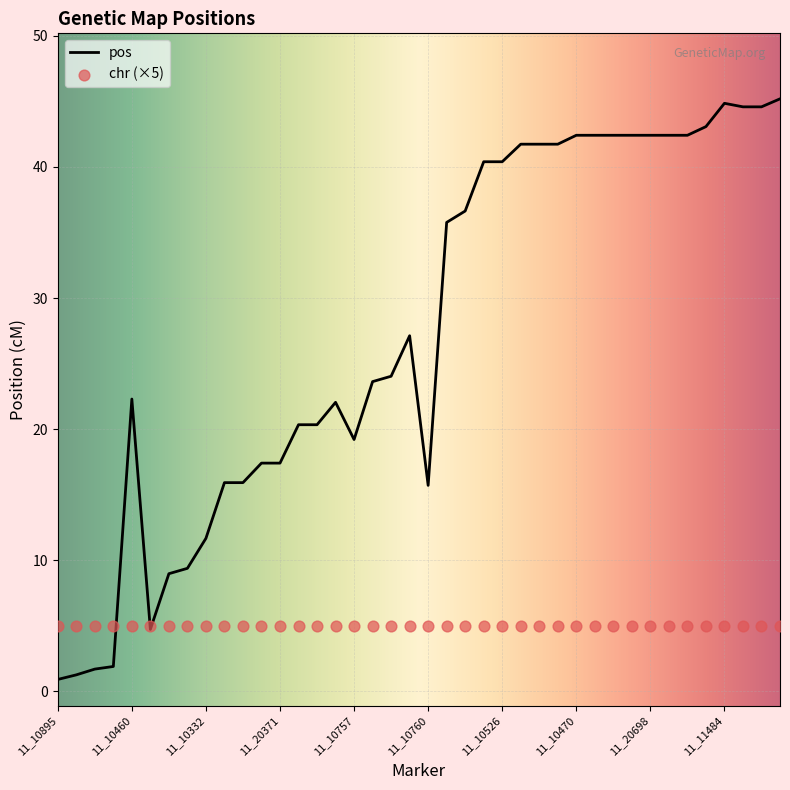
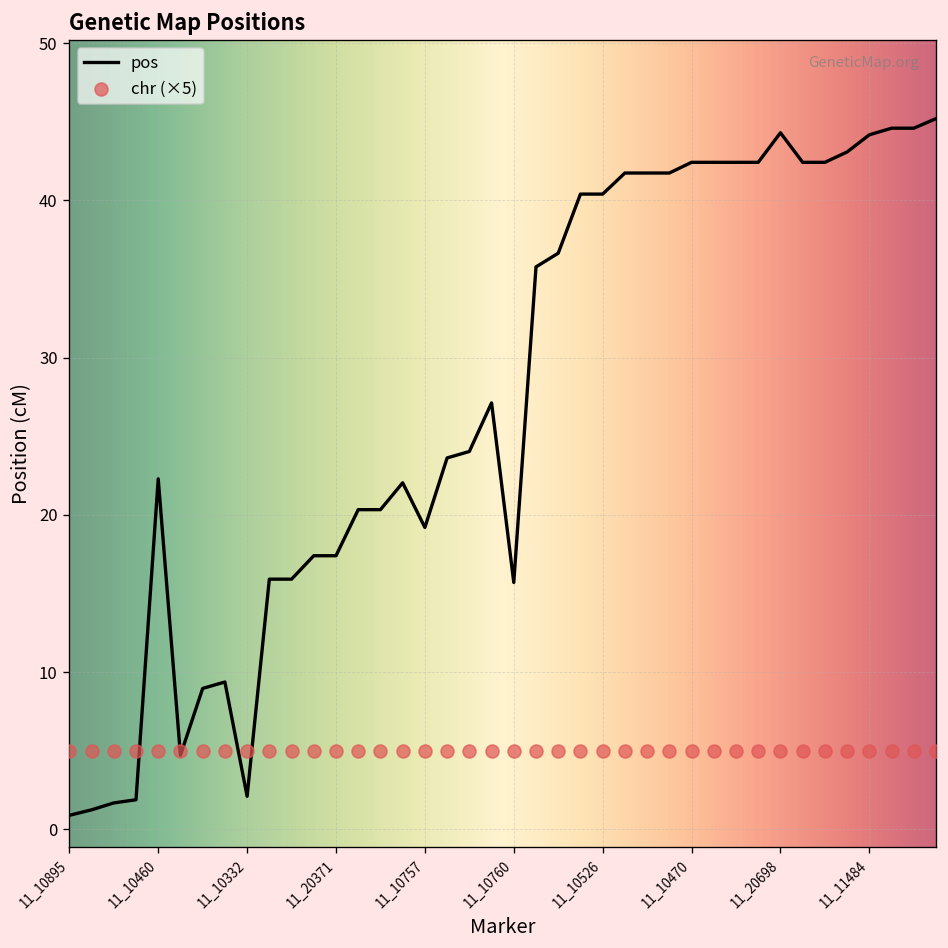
  {
    "pos": {
      "11_10895": 0.9,
      "11_10460": 22.3,
-     "11_10332": 11.7,
+     "11_10332": 2.1,
      "11_20371": 17.4,
      "11_10757": 19.2,
      "11_10760": 15.7,
      "11_10526": 40.4,
      "11_10470": 42.4,
-     "11_20698": 42.4,
-     "11_11484": 44.9
+     "11_20698": 44.3,
+     "11_11484": 44.2
    }
  }
